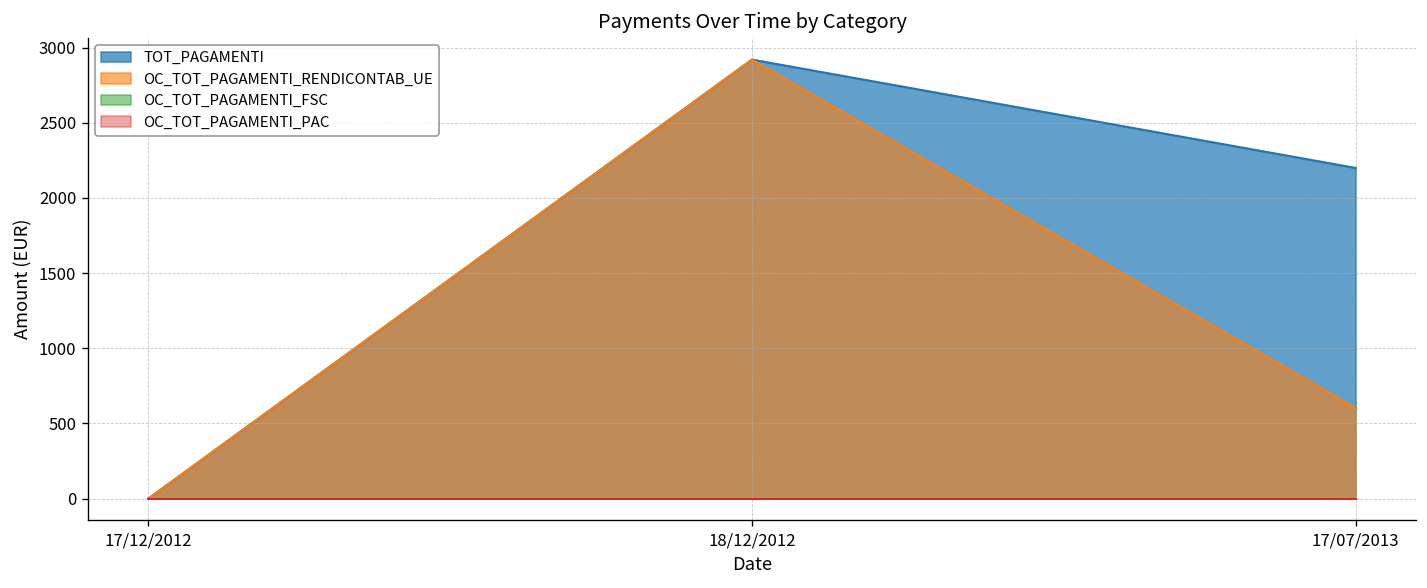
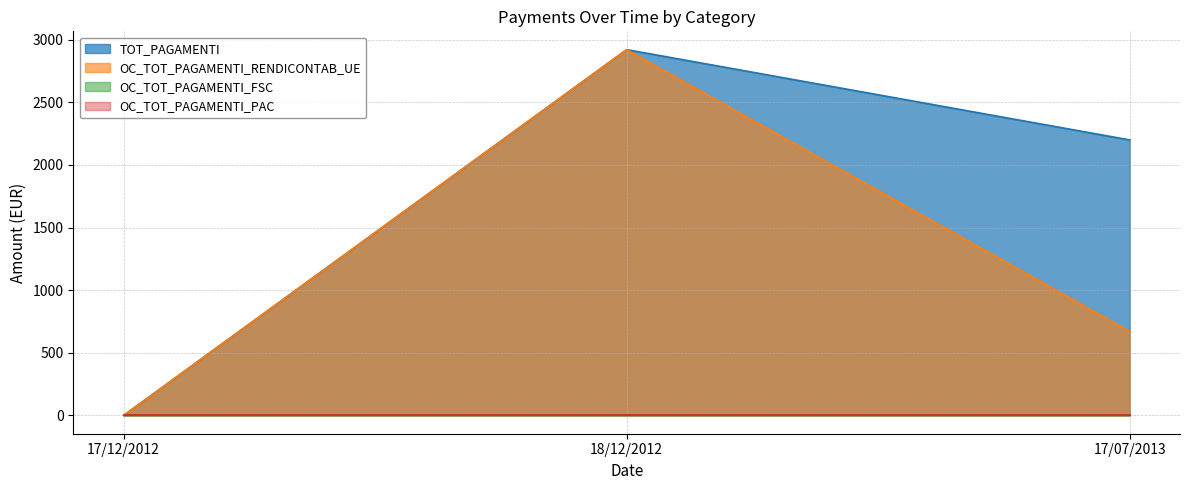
  {
    "TOT_PAGAMENTI": {
      "17/07/2013": 2200
    },
    "OC_TOT_PAGAMENTI_RENDICONTAB_UE": {
-     "17/07/2013": 600
+     "17/07/2013": 670
    },
    "OC_TOT_PAGAMENTI_PAC": {
      "18/12/2012": 0,
      "17/07/2013": 0
    }
  }
